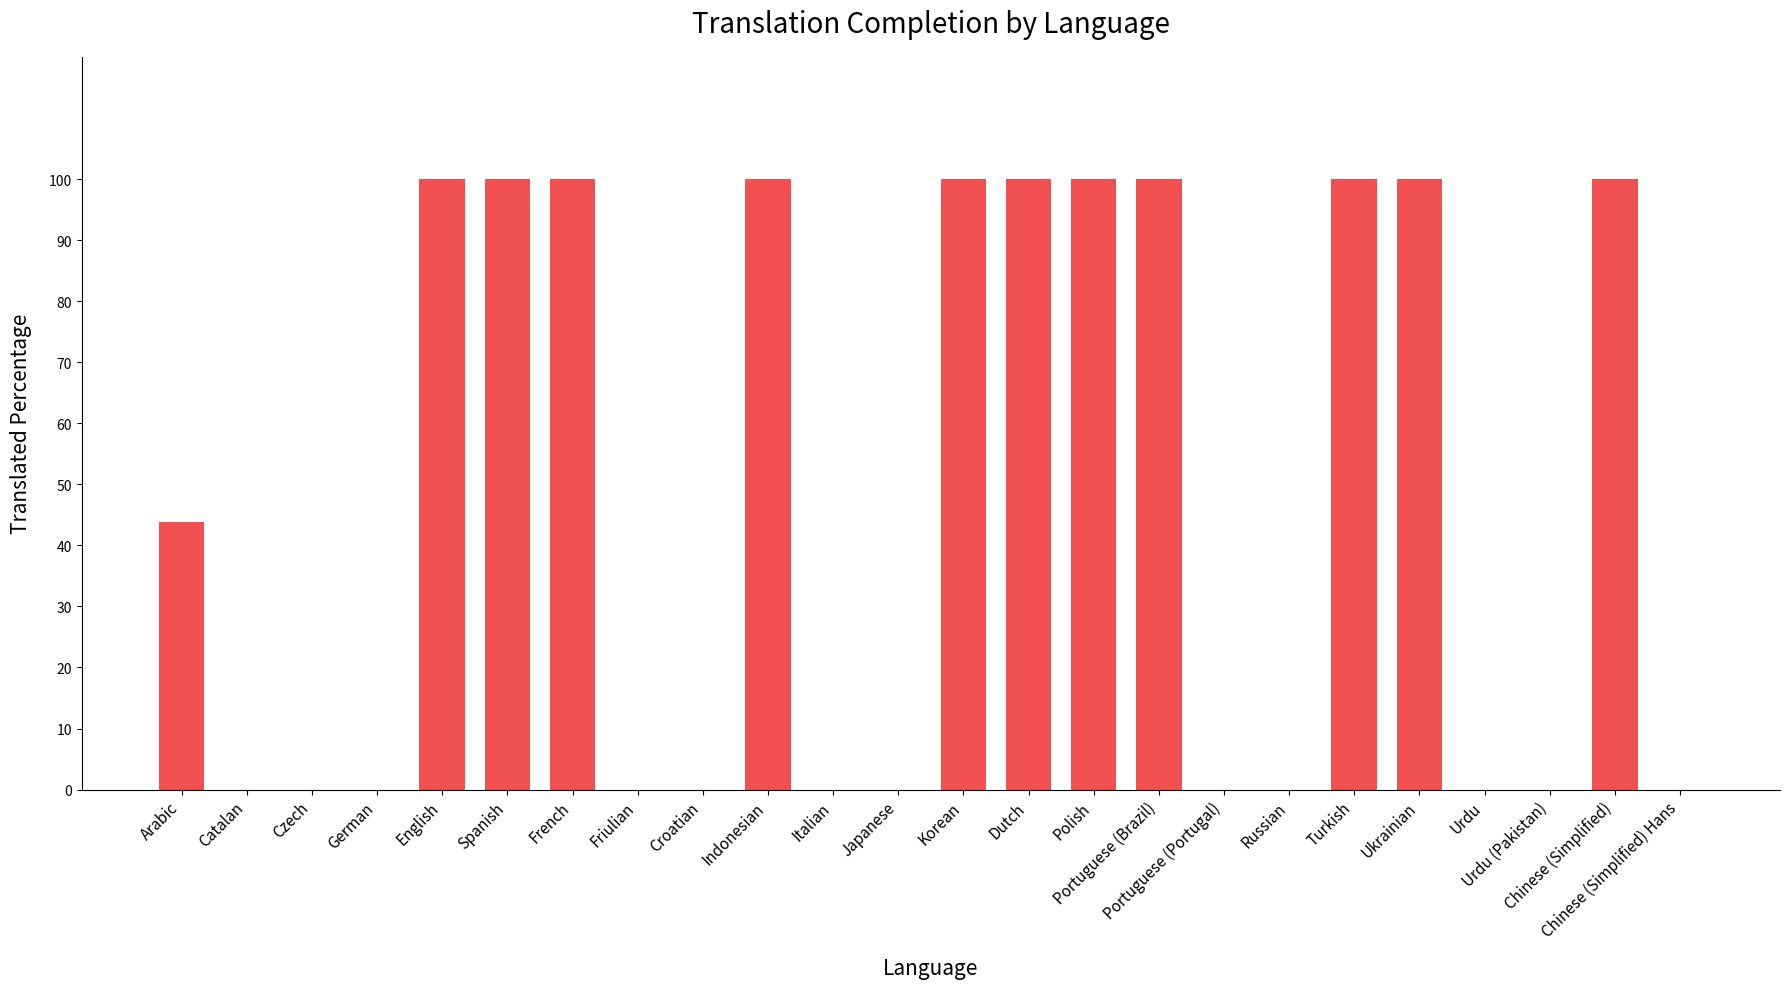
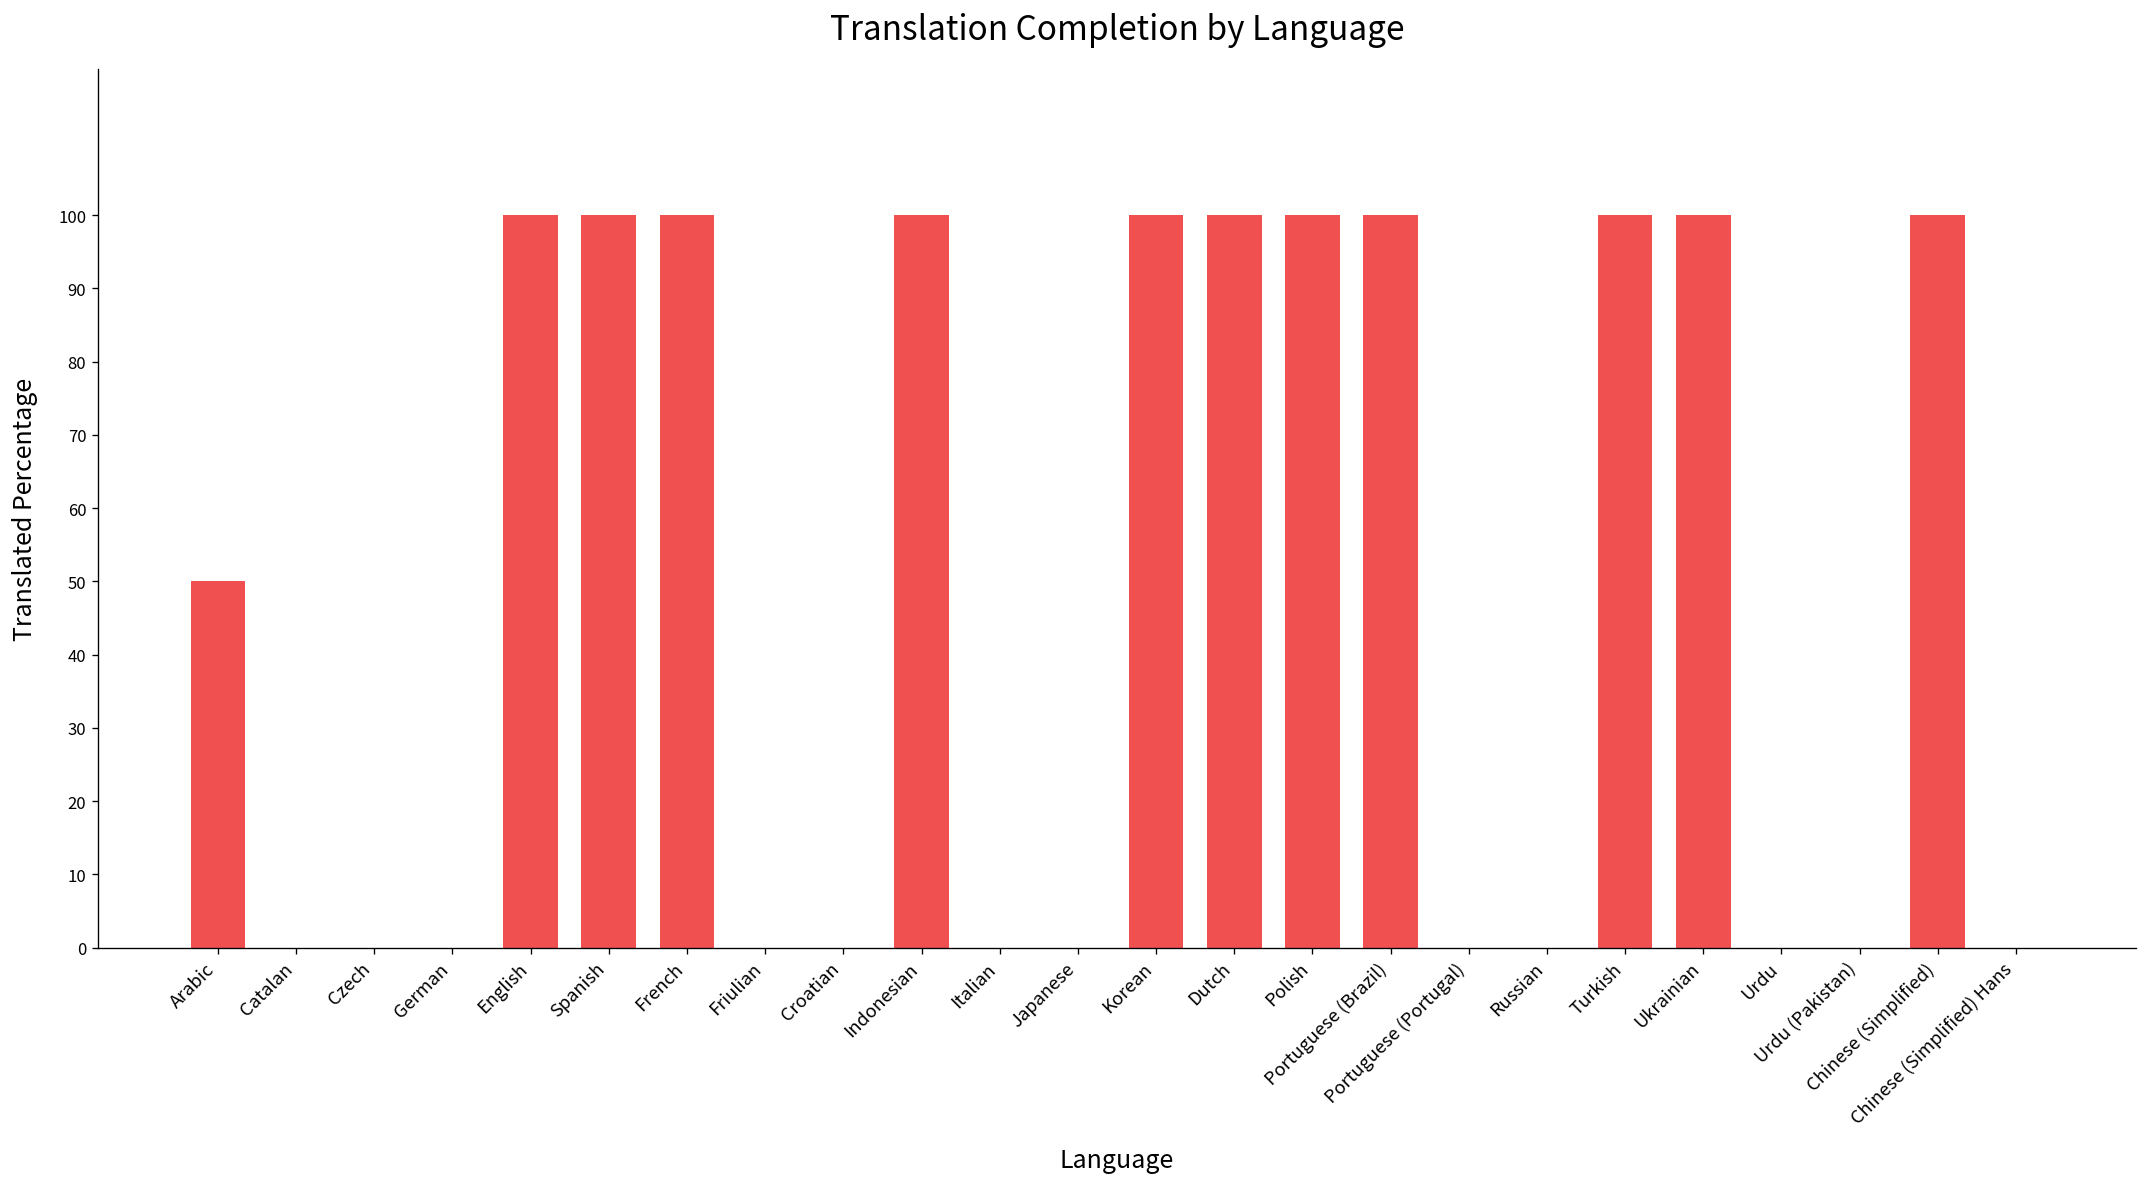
  {
-   "Arabic": 44,
+   "Arabic": 50,
    "Catalan": 0,
    "Czech": 0,
    "German": 0,
    "English": 100,
    "Spanish": 100,
    "French": 100,
    "Friulian": 0,
    "Croatian": 0,
    "Indonesian": 100,
    "Italian": 0,
    "Japanese": 0,
    "Korean": 100,
    "Dutch": 100,
    "Polish": 100,
    "Portuguese (Brazil)": 100,
    "Portuguese (Portugal)": 0,
    "Russian": 0,
    "Turkish": 100,
    "Ukrainian": 100,
    "Urdu": 0,
    "Urdu (Pakistan)": 0,
    "Chinese (Simplified)": 100,
    "Chinese (Simplified) Hans": 0
  }
